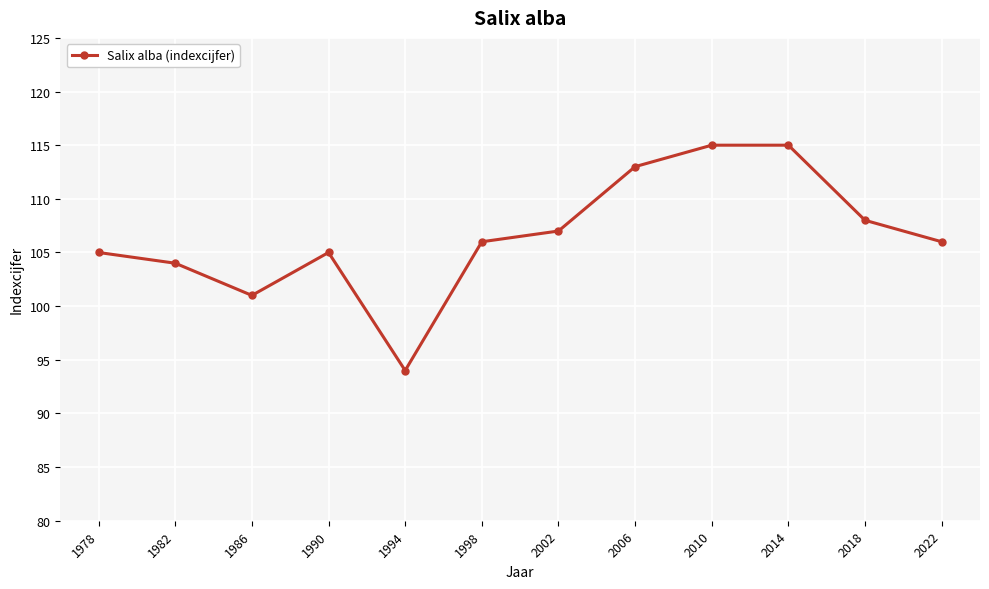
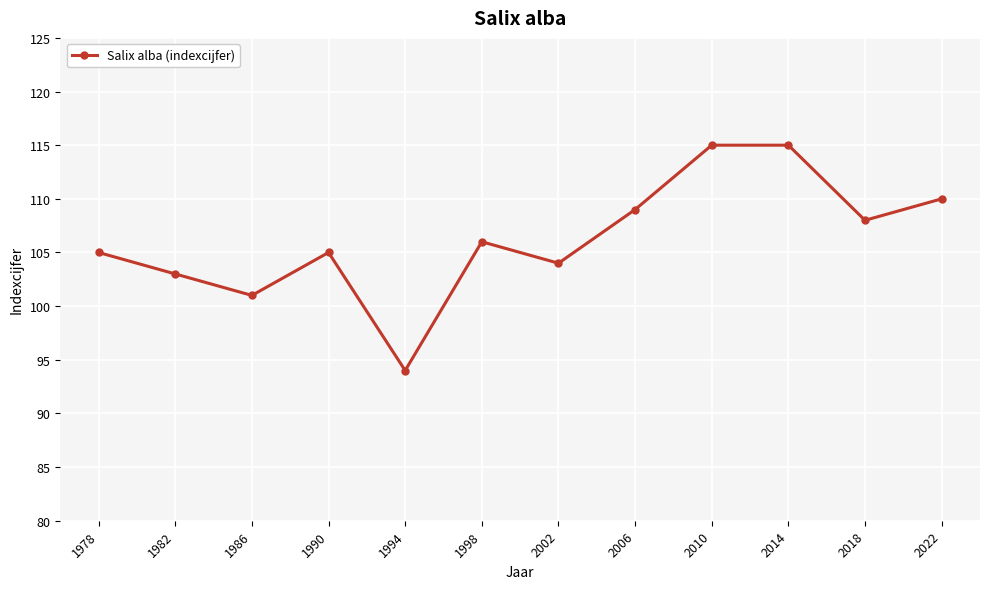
  {
    "1978": 105,
-   "1982": 104,
+   "1982": 103,
    "1986": 101,
    "1990": 105,
    "1994": 94,
    "1998": 106,
-   "2002": 107,
-   "2006": 113,
+   "2002": 104,
+   "2006": 109,
    "2010": 115,
    "2014": 115,
    "2018": 108,
-   "2022": 106
+   "2022": 110
  }
